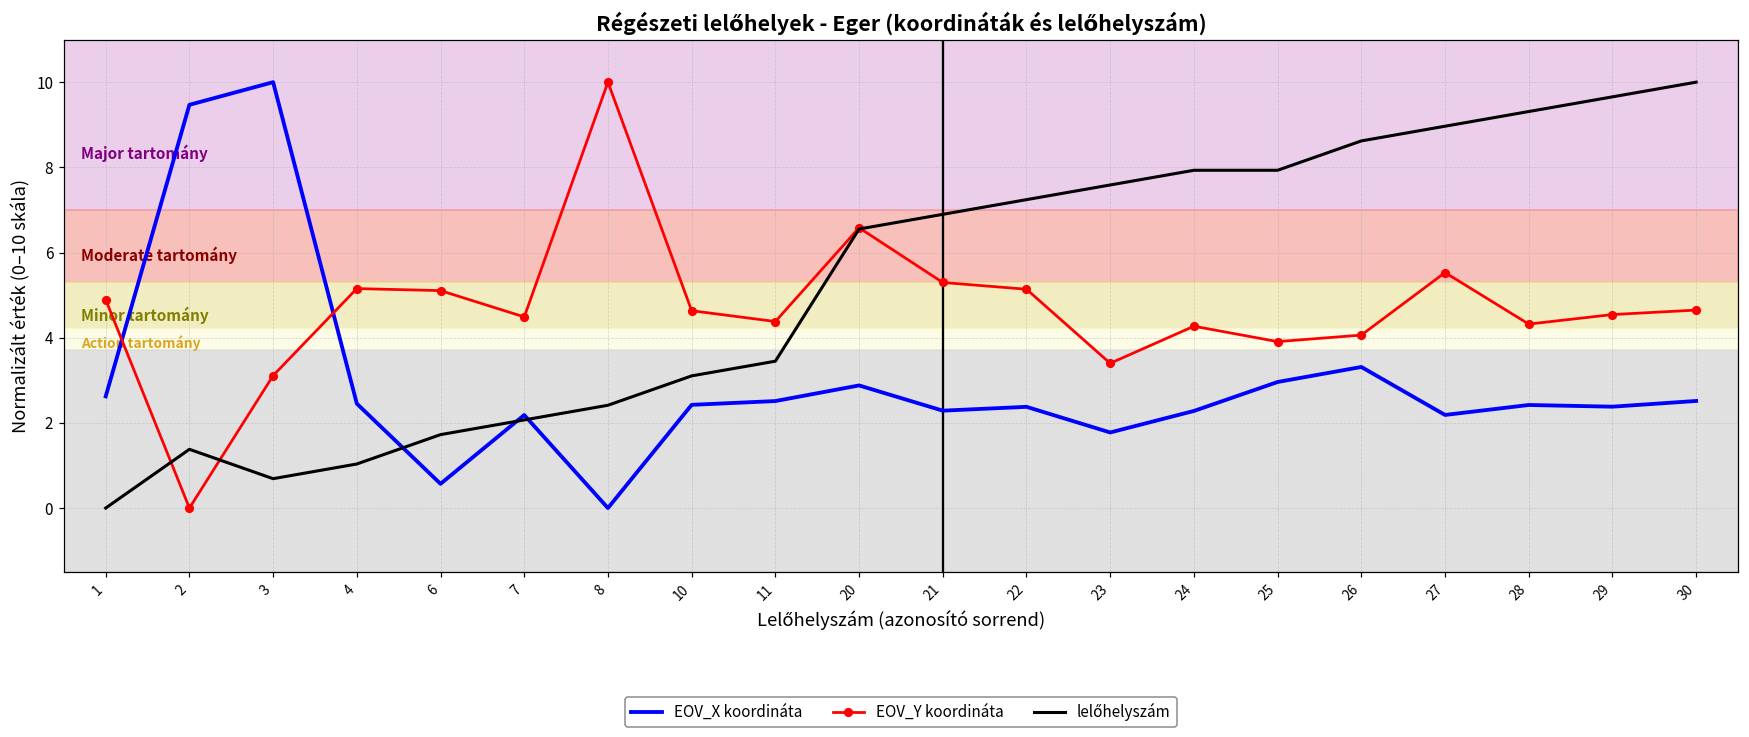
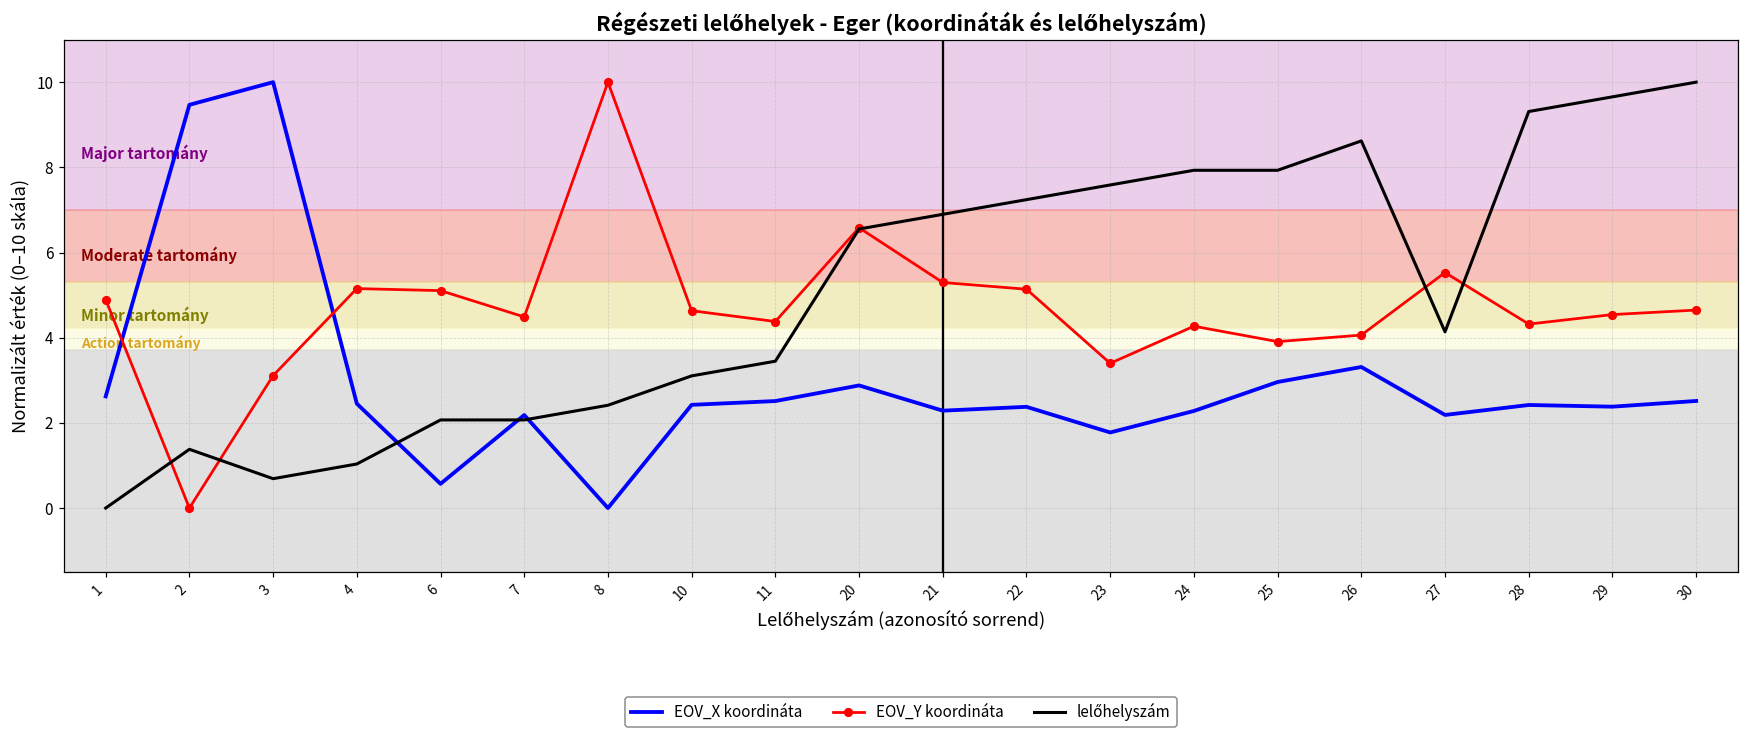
  {
    "EOV_X koordináta": {
      "1": 2.6,
      "2": 9.5,
      "3": 10.0,
      "4": 2.5,
      "6": 0.6,
      "7": 2.2,
      "8": 0.0,
      "10": 2.4,
      "11": 2.5,
      "20": 2.9,
      "21": 2.3,
      "22": 2.4,
      "23": 1.8,
      "24": 2.3,
      "25": 3.0,
      "26": 3.3,
      "27": 2.2,
      "28": 2.4,
      "29": 2.4,
      "30": 2.5
    },
    "EOV_Y koordináta": {
      "1": 4.9,
      "2": 0.0,
      "3": 3.1,
      "4": 5.2,
      "6": 5.1,
      "7": 4.5,
      "8": 10.0,
      "10": 4.6,
      "11": 4.4,
      "21": 5.3,
      "22": 5.1,
      "23": 3.4,
      "24": 4.3,
      "25": 3.9,
      "26": 4.1,
      "27": 5.5,
      "28": 4.3,
      "29": 4.5,
      "30": 4.6
    },
    "lelőhelyszám": {
      "1": 0.0,
      "2": 1.4,
      "3": 0.7,
      "4": 1.0,
-     "6": 1.7,
+     "6": 2.1,
      "7": 2.1,
      "8": 2.4,
      "10": 3.1,
      "11": 3.4,
      "21": 6.9,
      "22": 7.2,
      "23": 7.6,
      "24": 7.9,
      "25": 7.9,
      "26": 8.6,
-     "27": 9.0,
+     "27": 4.1,
      "28": 9.3,
      "29": 9.7,
      "30": 10.0
    }
  }
